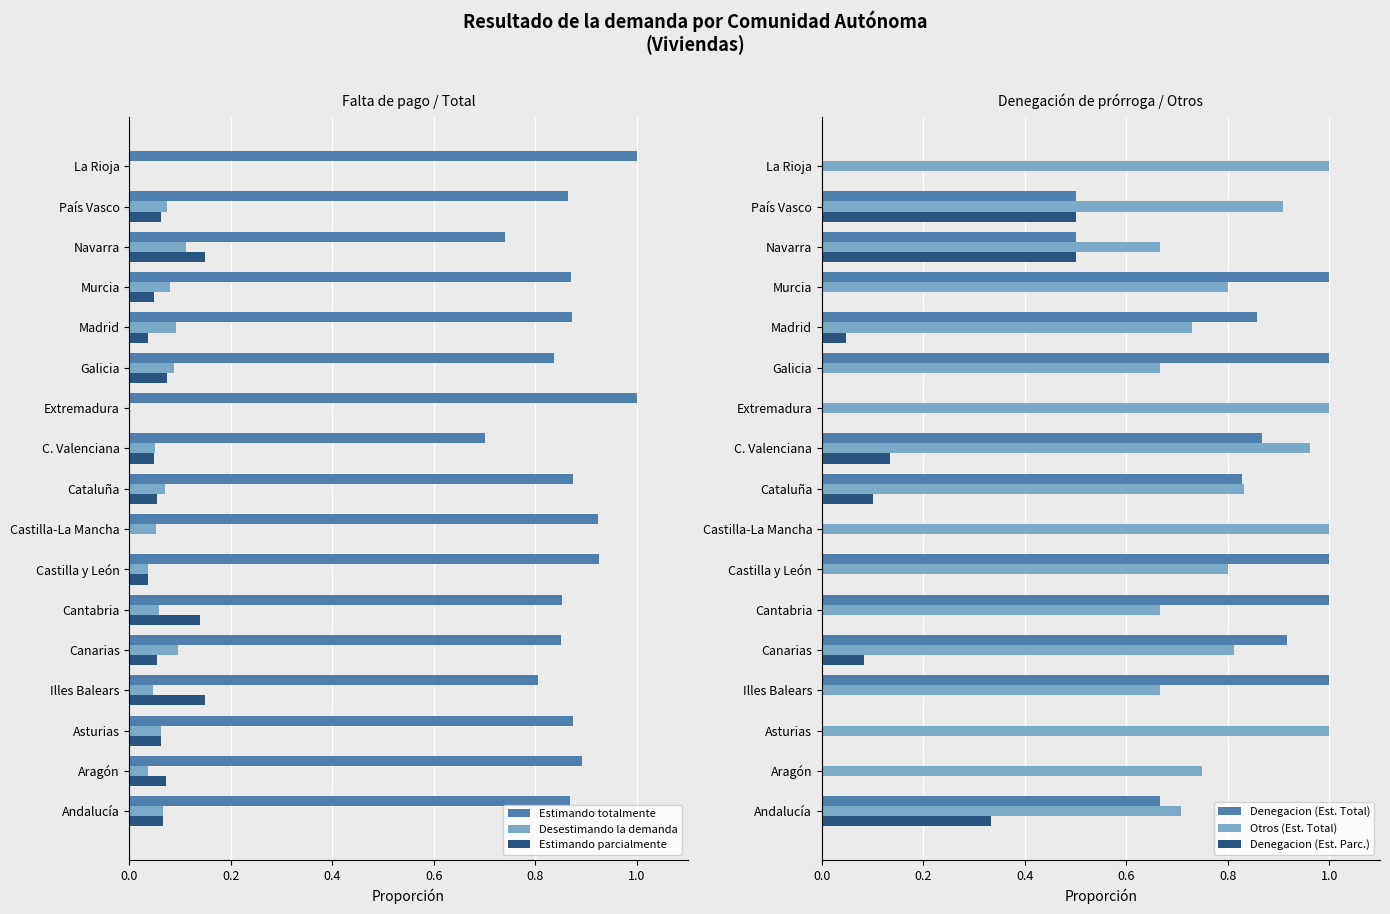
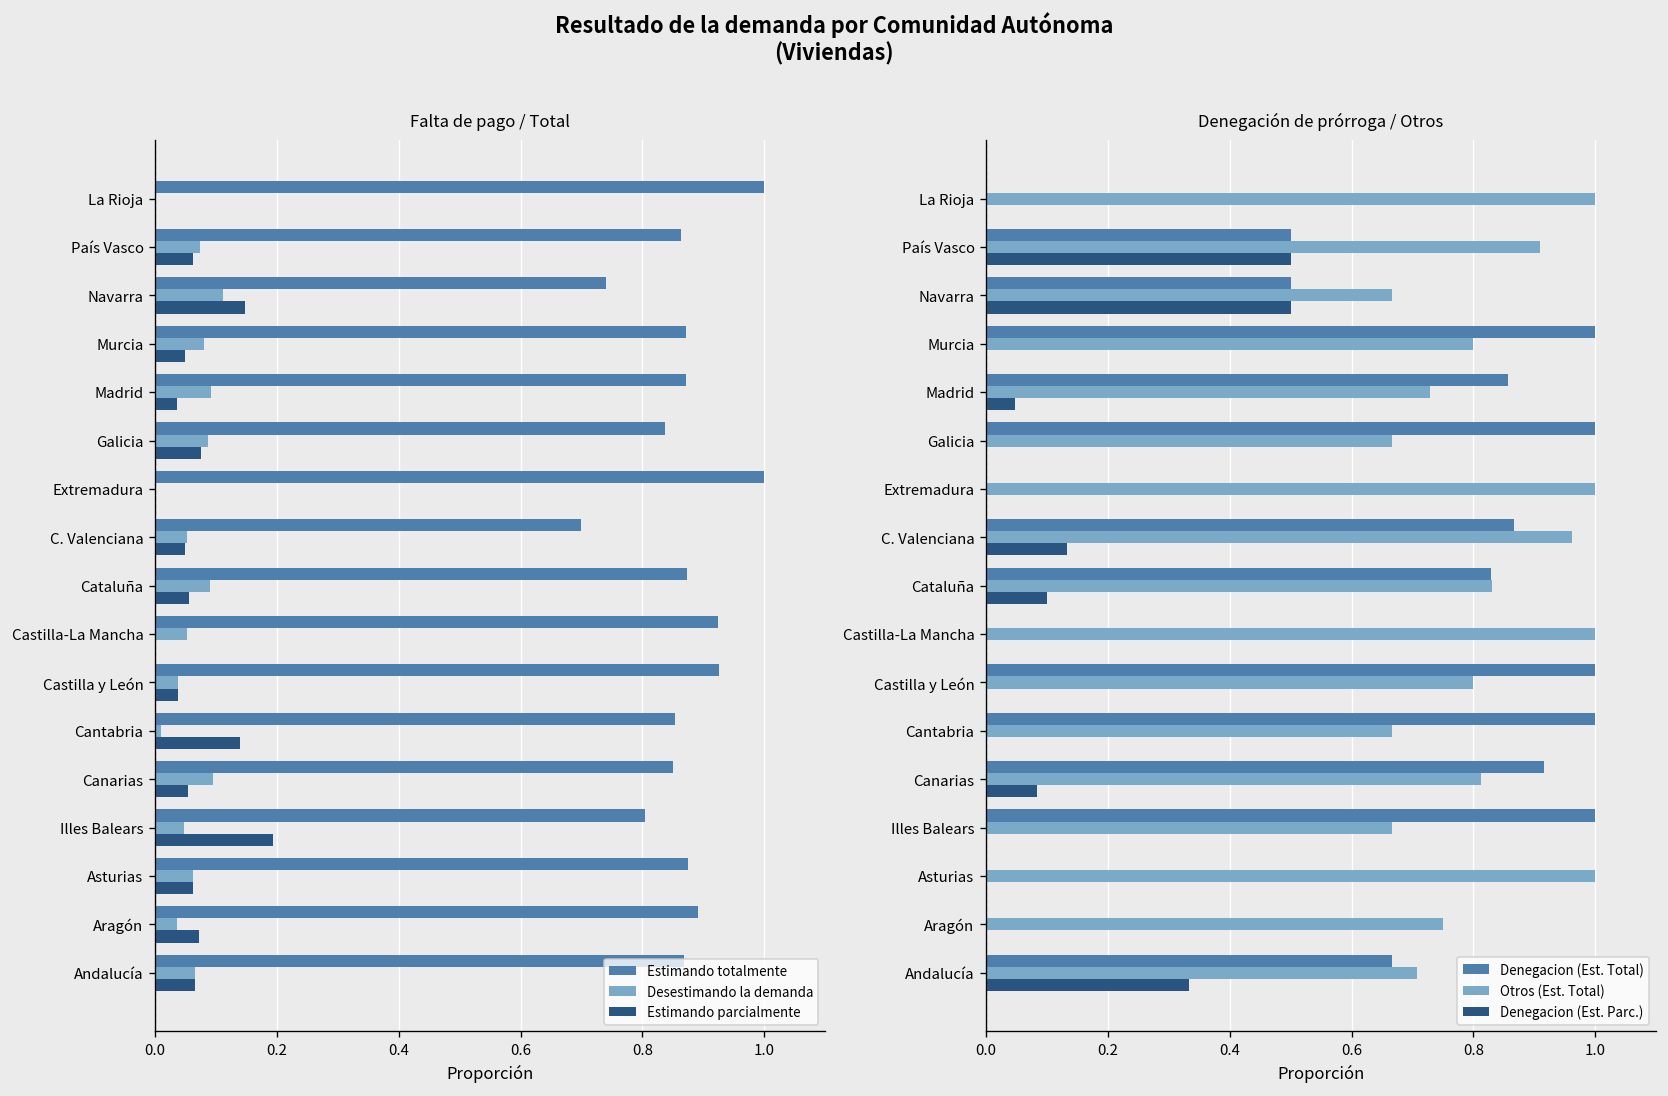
  {
    "Falta de pago / Total": {
      "Estimando totalmente": {
        "La Rioja": 1.00,
        "País Vasco": 0.86,
        "Navarra": 0.74,
        "Murcia": 0.87,
        "Madrid": 0.87,
        "Galicia": 0.84,
        "Extremadura": 1.00,
        "C. Valenciana": 0.70,
        "Cataluña": 0.87,
        "Castilla-La Mancha": 0.92,
        "Castilla y León": 0.93,
        "Cantabria": 0.85,
        "Canarias": 0.85,
        "Illes Balears": 0.80,
        "Asturias": 0.88,
        "Aragón": 0.89,
        "Andalucía": 0.87
      },
      "Desestimando la demanda": {
        "La Rioja": 0.00,
        "País Vasco": 0.07,
        "Navarra": 0.11,
        "Murcia": 0.08,
        "Madrid": 0.09,
        "Galicia": 0.09,
        "Extremadura": 0.00,
        "C. Valenciana": 0.05,
-       "Cataluña": 0.07,
+       "Cataluña": 0.09,
        "Castilla-La Mancha": 0.05,
        "Castilla y León": 0.04,
-       "Cantabria": 0.06,
+       "Cantabria": 0.01,
        "Canarias": 0.10,
        "Illes Balears": 0.05,
        "Asturias": 0.06,
        "Aragón": 0.04,
        "Andalucía": 0.07
      },
      "Estimando parcialmente": {
        "La Rioja": 0.00,
        "País Vasco": 0.06,
        "Navarra": 0.15,
        "Murcia": 0.05,
        "Madrid": 0.04,
        "Galicia": 0.08,
        "Extremadura": 0.00,
        "C. Valenciana": 0.05,
        "Cataluña": 0.06,
        "Castilla-La Mancha": 0.00,
        "Castilla y León": 0.04,
        "Cantabria": 0.14,
        "Canarias": 0.05,
-       "Illes Balears": 0.15,
+       "Illes Balears": 0.19,
        "Asturias": 0.06,
        "Aragón": 0.07,
        "Andalucía": 0.07
      }
    },
    "Denegación de prórroga / Otros": {
      "Denegacion (Est. Total)": {
        "La Rioja": 0.00,
        "País Vasco": 0.50,
        "Navarra": 0.50,
        "Murcia": 1.00,
        "Madrid": 0.86,
        "Galicia": 1.00,
        "Extremadura": 0.00,
        "C. Valenciana": 0.87,
        "Cataluña": 0.83,
        "Castilla-La Mancha": 0.00,
        "Castilla y León": 1.00,
        "Cantabria": 1.00,
        "Canarias": 0.92,
        "Illes Balears": 1.00,
        "Asturias": 0.00,
        "Aragón": 0.00,
        "Andalucía": 0.67
      },
      "Otros (Est. Total)": {
        "La Rioja": 1.00,
        "País Vasco": 0.91,
        "Navarra": 0.67,
        "Murcia": 0.80,
        "Madrid": 0.73,
        "Galicia": 0.67,
        "Extremadura": 1.00,
        "C. Valenciana": 0.96,
        "Cataluña": 0.83,
        "Castilla-La Mancha": 1.00,
        "Castilla y León": 0.80,
        "Cantabria": 0.67,
        "Canarias": 0.81,
        "Illes Balears": 0.67,
        "Asturias": 1.00,
        "Aragón": 0.75,
        "Andalucía": 0.71
      },
      "Denegacion (Est. Parc.)": {
        "La Rioja": 0.00,
        "País Vasco": 0.50,
        "Navarra": 0.50,
        "Murcia": 0.00,
        "Madrid": 0.05,
        "Galicia": 0.00,
        "Extremadura": 0.00,
        "C. Valenciana": 0.13,
        "Cataluña": 0.10,
        "Castilla-La Mancha": 0.00,
        "Castilla y León": 0.00,
        "Cantabria": 0.00,
        "Canarias": 0.08,
        "Illes Balears": 0.00,
        "Asturias": 0.00,
        "Aragón": 0.00,
        "Andalucía": 0.33
      }
    }
  }
